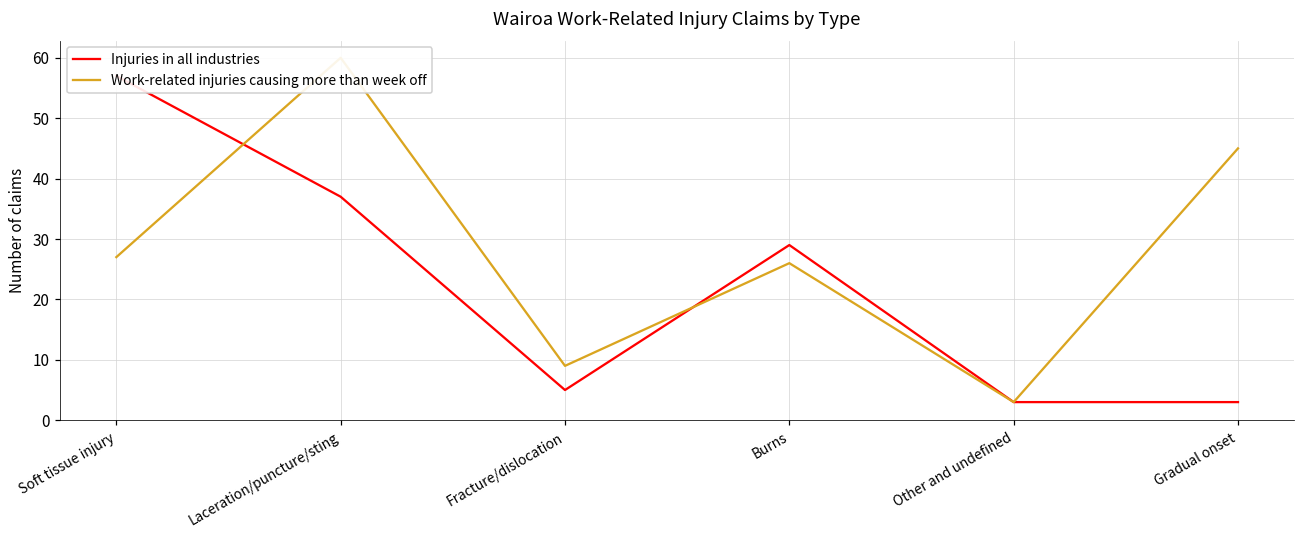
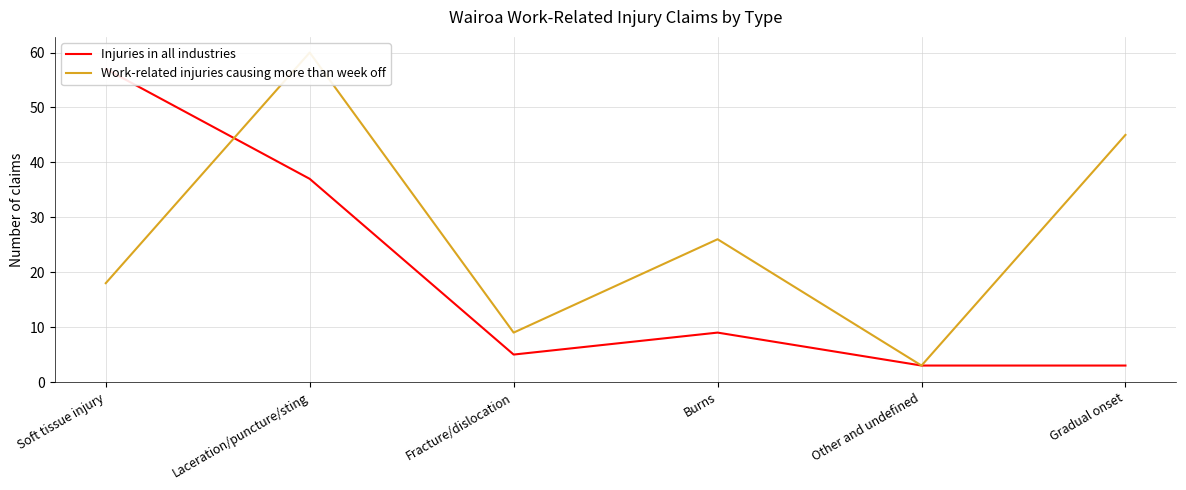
  {
    "Injuries in all industries": {
      "Laceration/puncture/sting": 37,
      "Fracture/dislocation": 5,
-     "Burns": 29,
+     "Burns": 9,
      "Gradual onset": 3
    },
    "Work-related injuries causing more than week off": {
-     "Soft tissue injury": 27,
+     "Soft tissue injury": 18,
      "Fracture/dislocation": 9,
      "Burns": 26,
      "Gradual onset": 45
    }
  }
